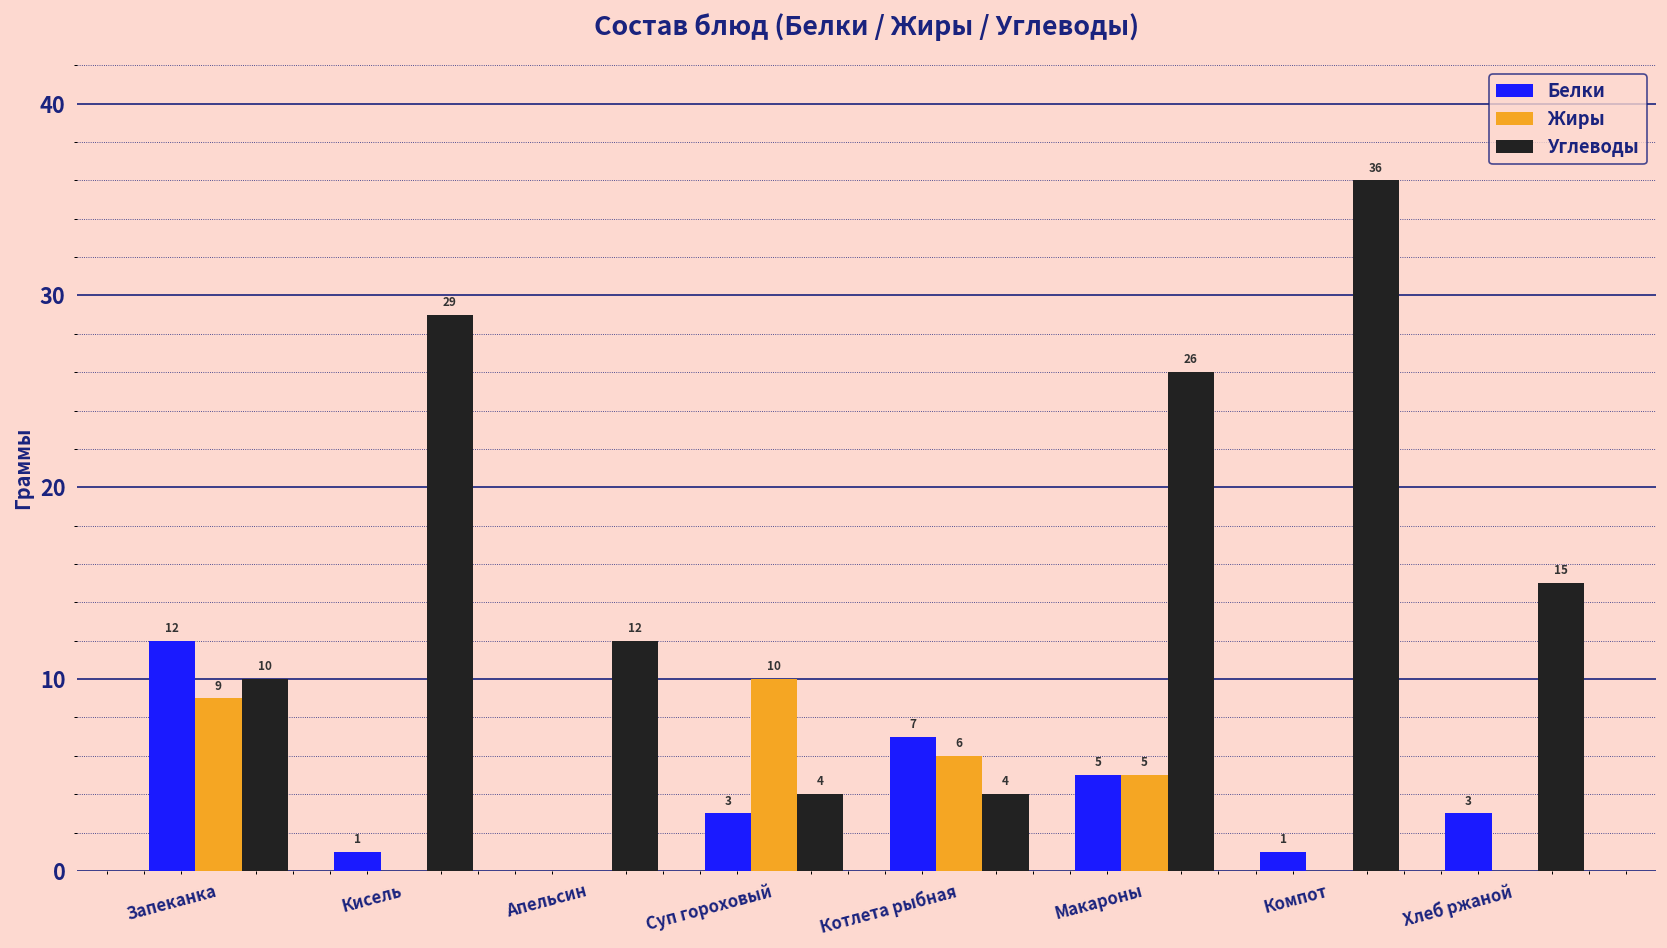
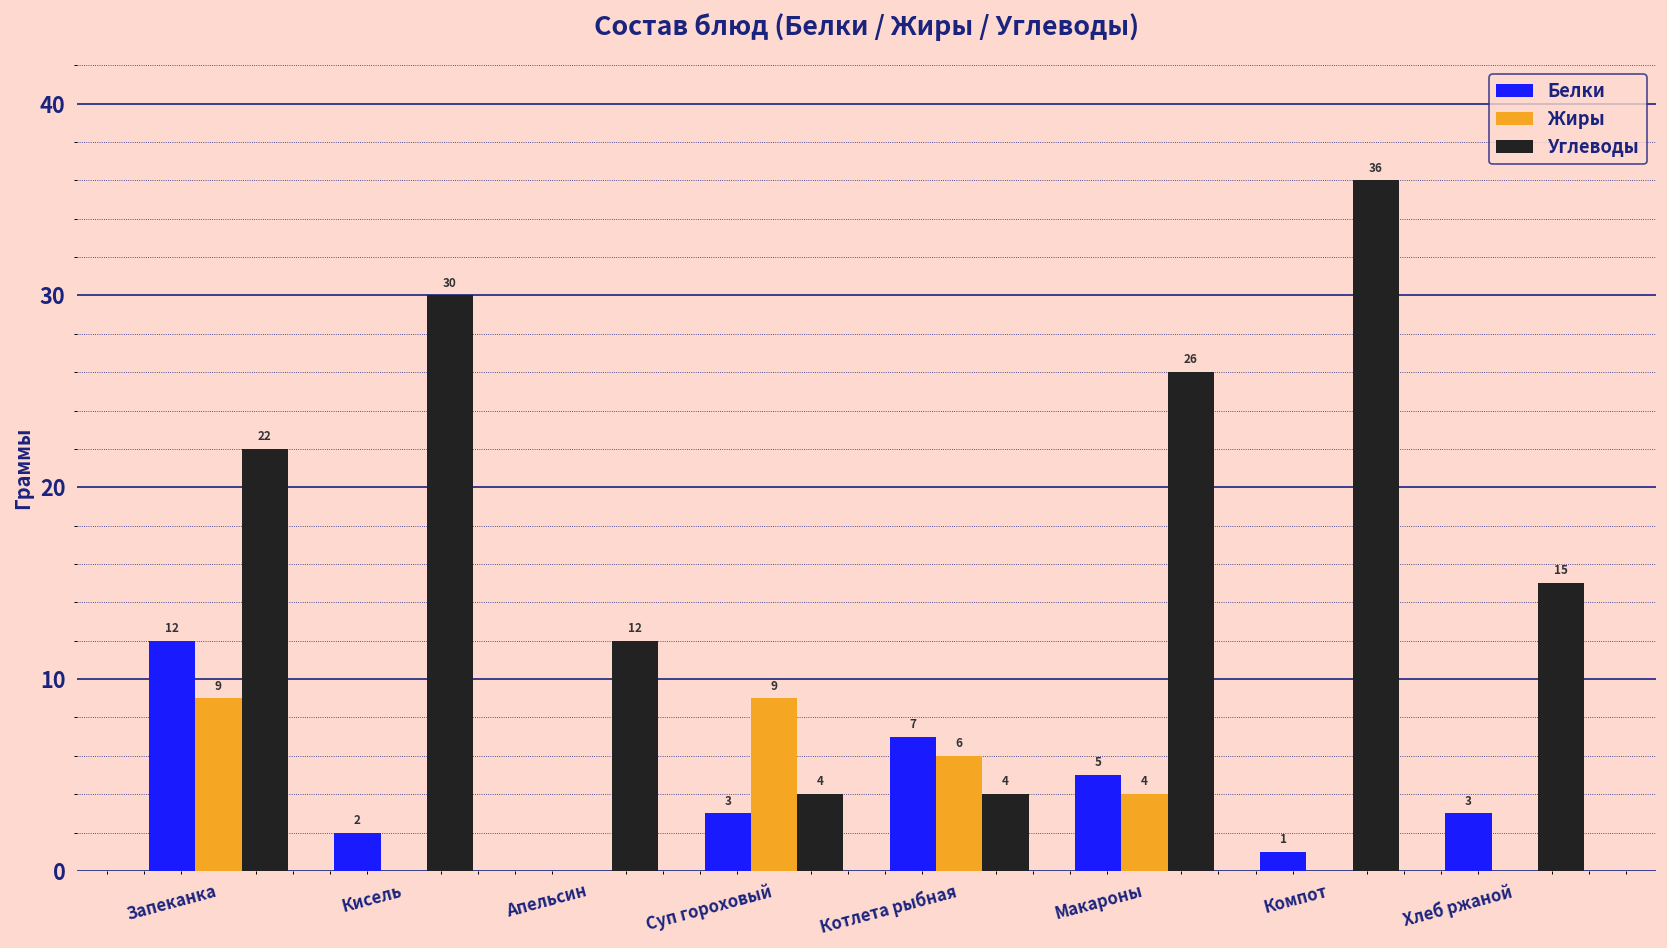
  {
    "Белки": {
      "Запеканка": 12,
-     "Кисель": 1,
+     "Кисель": 2,
      "Суп гороховый": 3,
      "Котлета рыбная": 7,
      "Макароны": 5,
      "Компот": 1,
      "Хлеб ржаной": 3
    },
    "Жиры": {
      "Запеканка": 9,
-     "Суп гороховый": 10,
+     "Суп гороховый": 9,
      "Котлета рыбная": 6,
-     "Макароны": 5
+     "Макароны": 4
    },
    "Углеводы": {
-     "Запеканка": 10,
-     "Кисель": 29,
+     "Запеканка": 22,
+     "Кисель": 30,
      "Апельсин": 12,
      "Суп гороховый": 4,
      "Котлета рыбная": 4,
      "Макароны": 26,
      "Компот": 36,
      "Хлеб ржаной": 15
    }
  }
